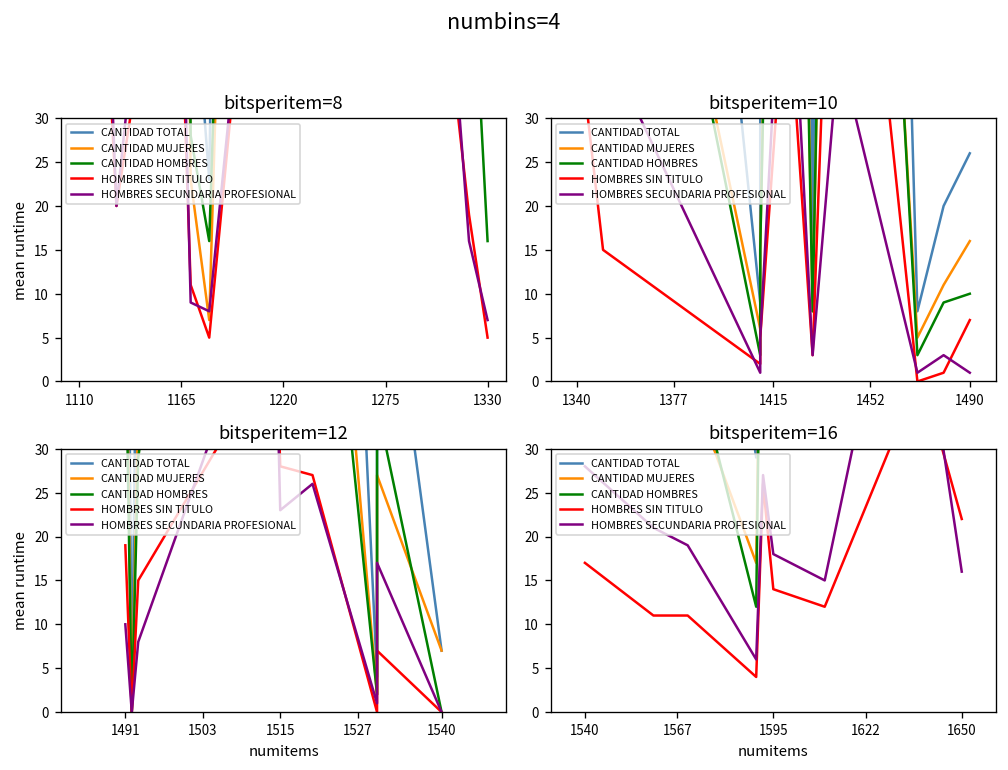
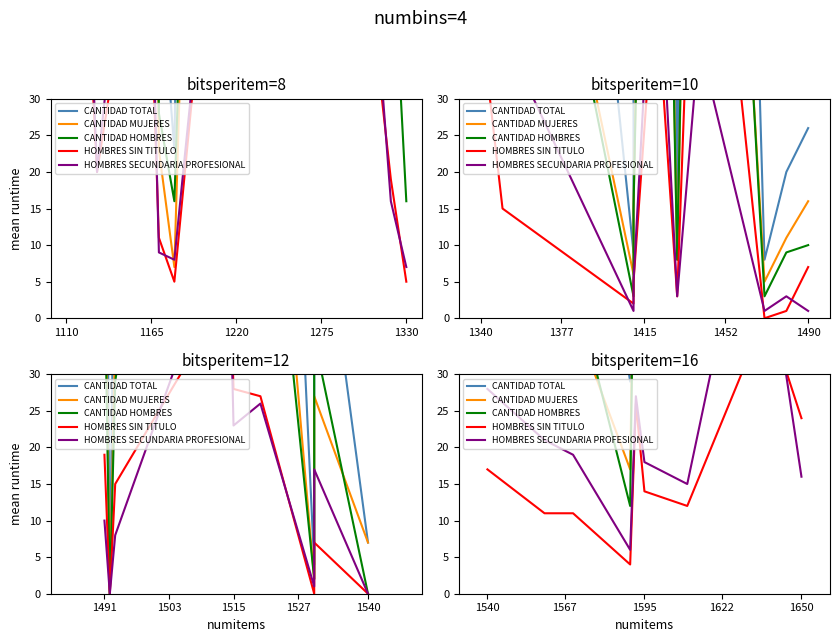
  {
    "bitsperitem=8": {
      "CANTIDAD HOMBRES": {
        "1330": 16
      },
      "HOMBRES SIN TITULO": {
        "1330": 5
      },
      "HOMBRES SECUNDARIA PROFESIONAL": {
        "1330": 7
      }
    },
    "bitsperitem=16": {
      "HOMBRES SIN TITULO": {
        "1540": 17,
        "1595": 14,
-       "1650": 22
+       "1650": 24
      },
      "HOMBRES SECUNDARIA PROFESIONAL": {
        "1595": 18,
        "1650": 16
      }
    }
  }
